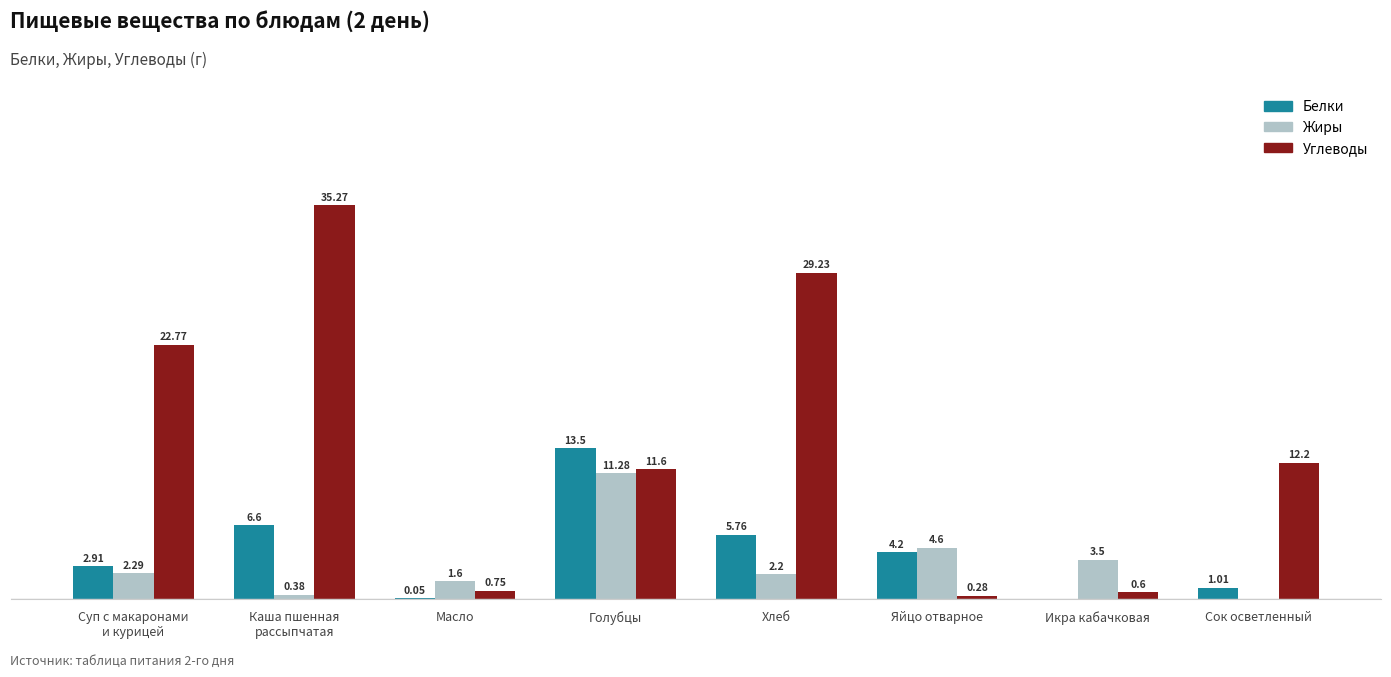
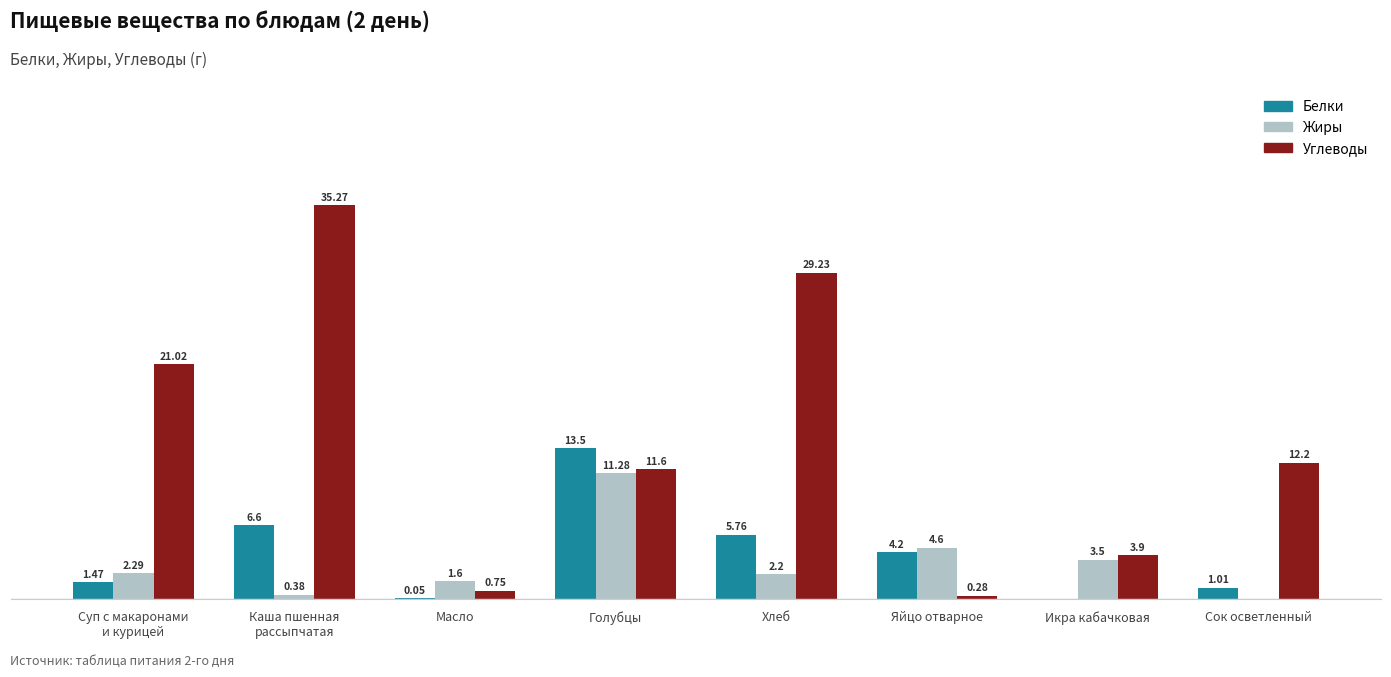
  {
    "Белки": {
-     "Суп с макаронами и курицей": 2.91,
+     "Суп с макаронами и курицей": 1.47,
      "Каша пшенная рассыпчатая": 6.6,
      "Масло": 0.05,
      "Голубцы": 13.5,
      "Хлеб": 5.76,
      "Яйцо отварное": 4.2,
      "Сок осветленный": 1.01
    },
    "Жиры": {
      "Суп с макаронами и курицей": 2.29,
      "Каша пшенная рассыпчатая": 0.38,
      "Масло": 1.6,
      "Голубцы": 11.28,
      "Хлеб": 2.2,
      "Яйцо отварное": 4.6,
      "Икра кабачковая": 3.5
    },
    "Углеводы": {
-     "Суп с макаронами и курицей": 22.77,
+     "Суп с макаронами и курицей": 21.02,
      "Каша пшенная рассыпчатая": 35.27,
      "Масло": 0.75,
      "Голубцы": 11.6,
      "Хлеб": 29.23,
      "Яйцо отварное": 0.28,
-     "Икра кабачковая": 0.6,
+     "Икра кабачковая": 3.9,
      "Сок осветленный": 12.2
    }
  }
